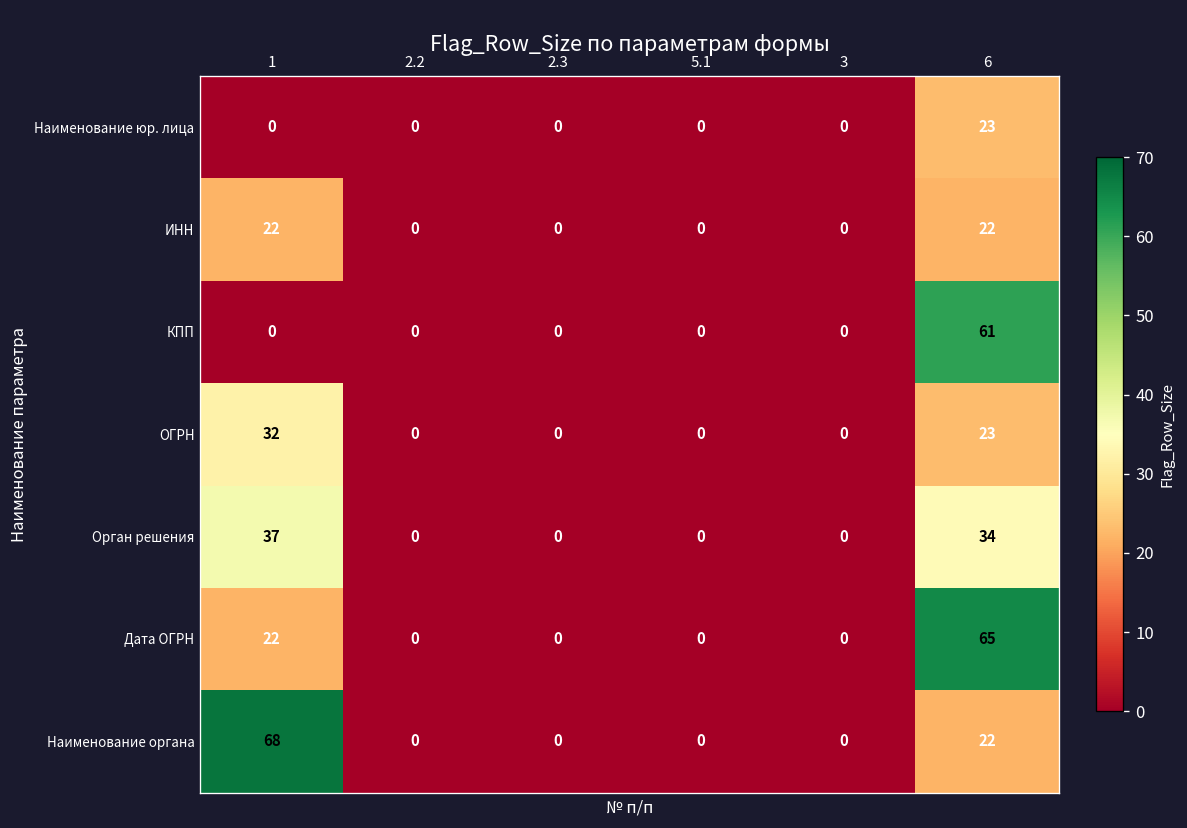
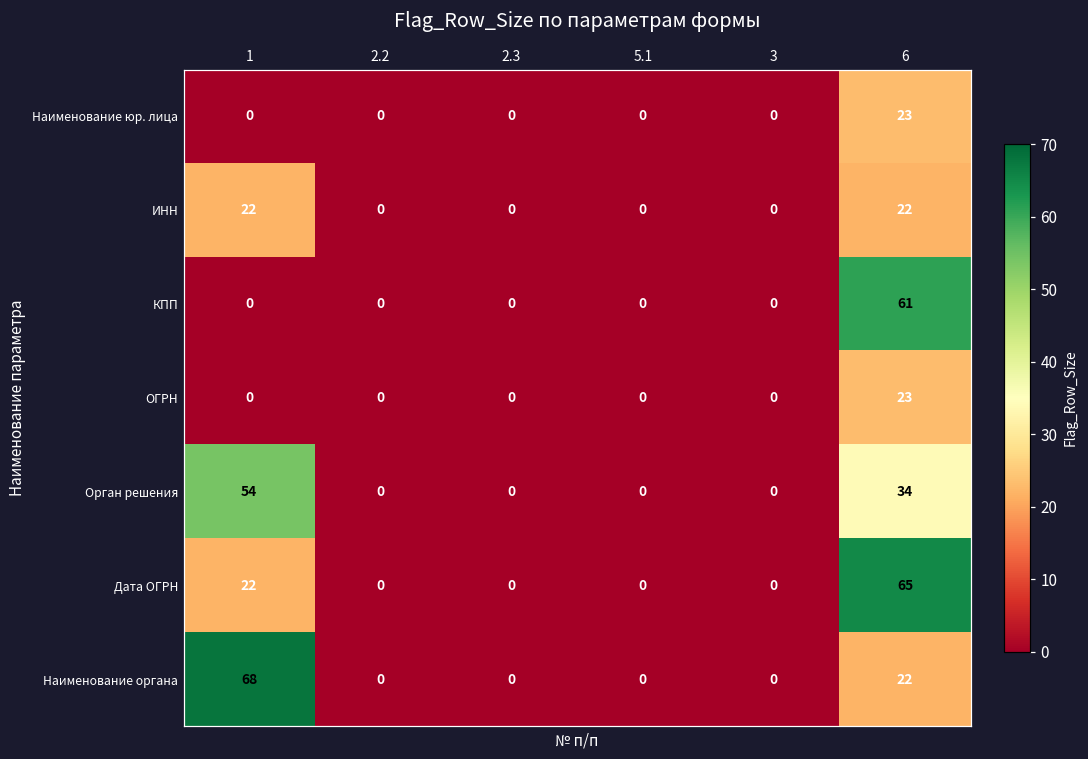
  {
    "Наименование юр. лица": {
      "1": 0,
      "2.2": 0,
      "2.3": 0,
      "5.1": 0,
      "3": 0,
      "6": 23
    },
    "ИНН": {
      "1": 22,
      "2.2": 0,
      "2.3": 0,
      "5.1": 0,
      "3": 0,
      "6": 22
    },
    "КПП": {
      "1": 0,
      "2.2": 0,
      "2.3": 0,
      "5.1": 0,
      "3": 0,
      "6": 61
    },
    "ОГРН": {
-     "1": 32,
+     "1": 0,
      "2.2": 0,
      "2.3": 0,
      "5.1": 0,
      "3": 0,
      "6": 23
    },
    "Орган решения": {
-     "1": 37,
+     "1": 54,
      "2.2": 0,
      "2.3": 0,
      "5.1": 0,
      "3": 0,
      "6": 34
    },
    "Дата ОГРН": {
      "1": 22,
      "2.2": 0,
      "2.3": 0,
      "5.1": 0,
      "3": 0,
      "6": 65
    },
    "Наименование органа": {
      "1": 68,
      "2.2": 0,
      "2.3": 0,
      "5.1": 0,
      "3": 0,
      "6": 22
    }
  }
